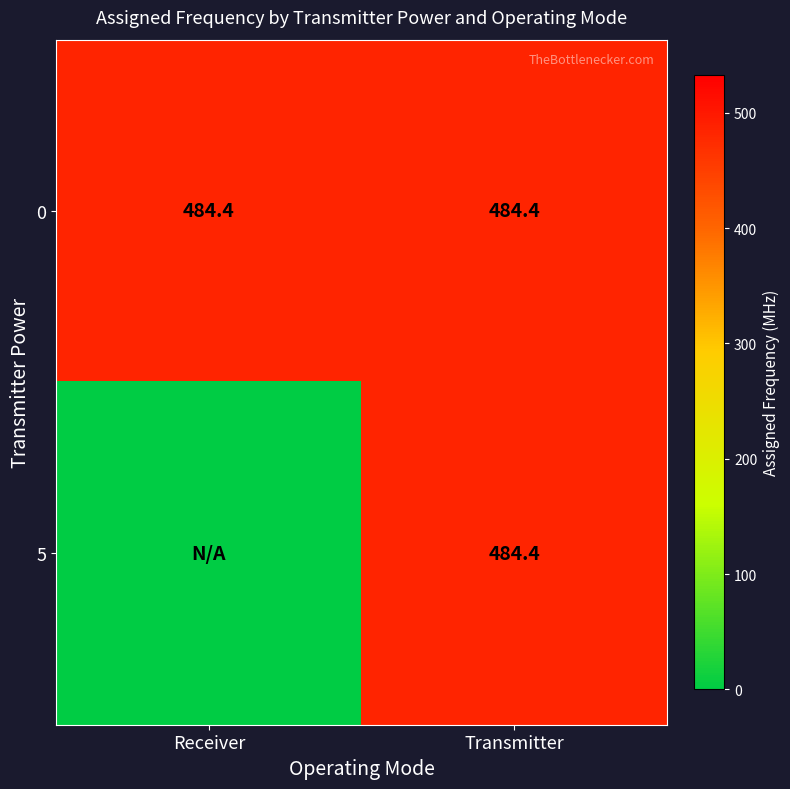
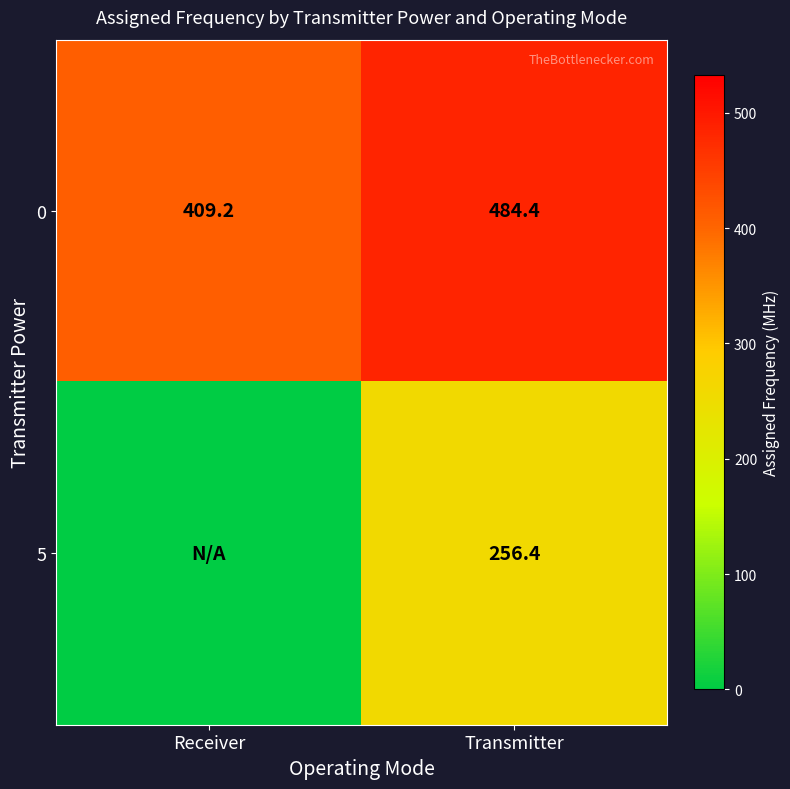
  {
    "0": {
-     "Receiver": 484.4
+     "Receiver": 409.2
    },
    "5": {
-     "Transmitter": 484.4
+     "Transmitter": 256.4
    }
  }
